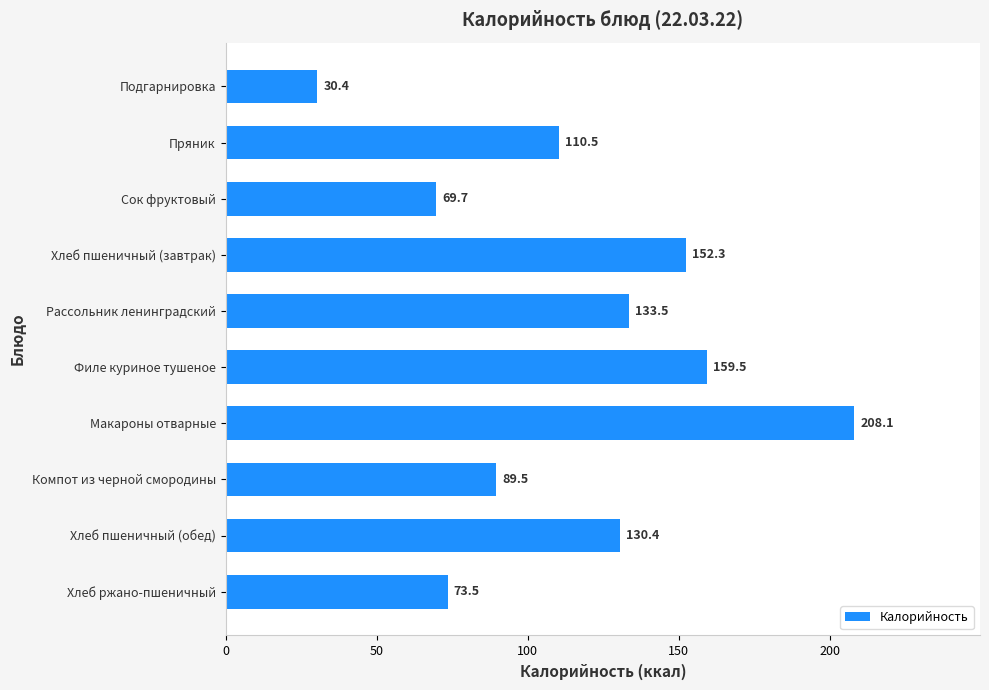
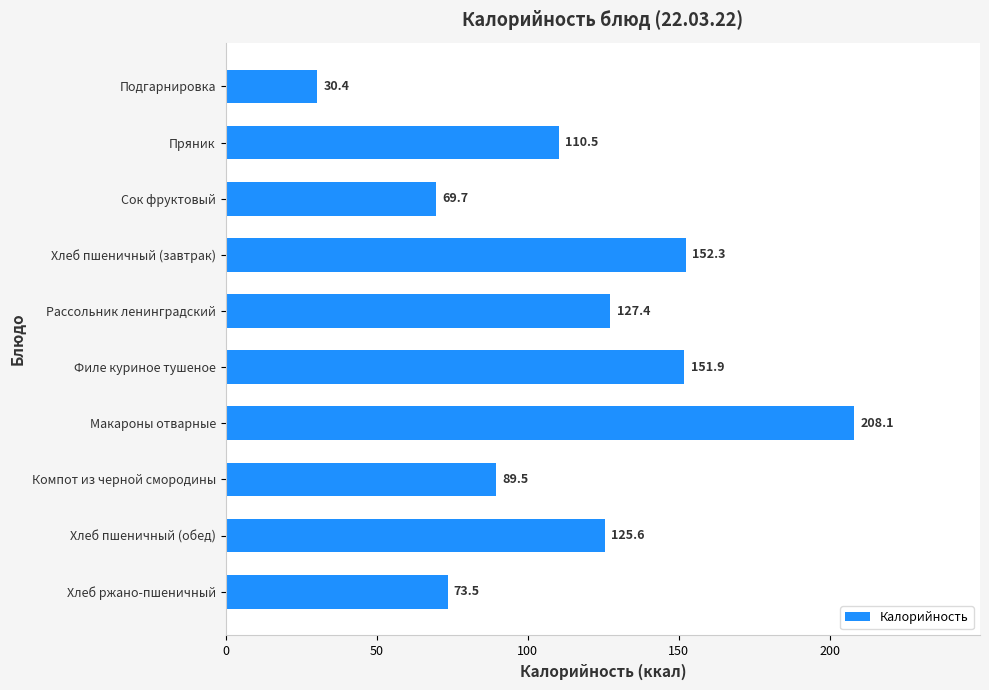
  {
    "Подгарнировка": 30.4,
    "Пряник": 110.5,
    "Сок фруктовый": 69.7,
    "Хлеб пшеничный (завтрак)": 152.3,
-   "Рассольник ленинградский": 133.5,
-   "Филе куриное тушеное": 159.5,
+   "Рассольник ленинградский": 127.4,
+   "Филе куриное тушеное": 151.9,
    "Макароны отварные": 208.1,
    "Компот из черной смородины": 89.5,
-   "Хлеб пшеничный (обед)": 130.4,
+   "Хлеб пшеничный (обед)": 125.6,
    "Хлеб ржано-пшеничный": 73.5
  }
